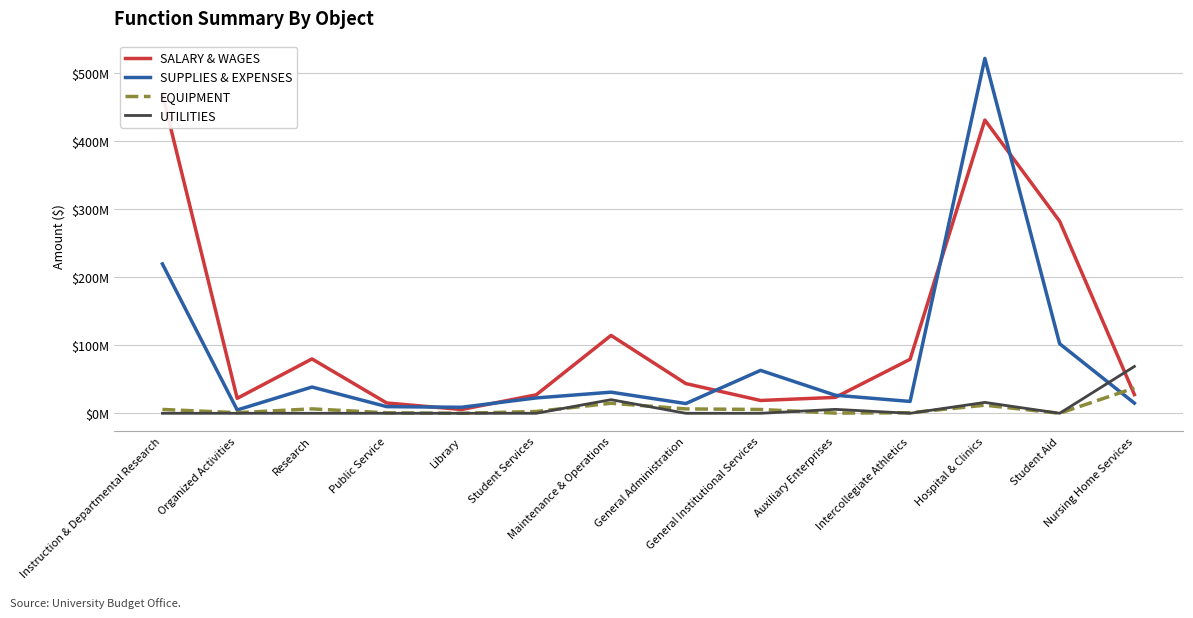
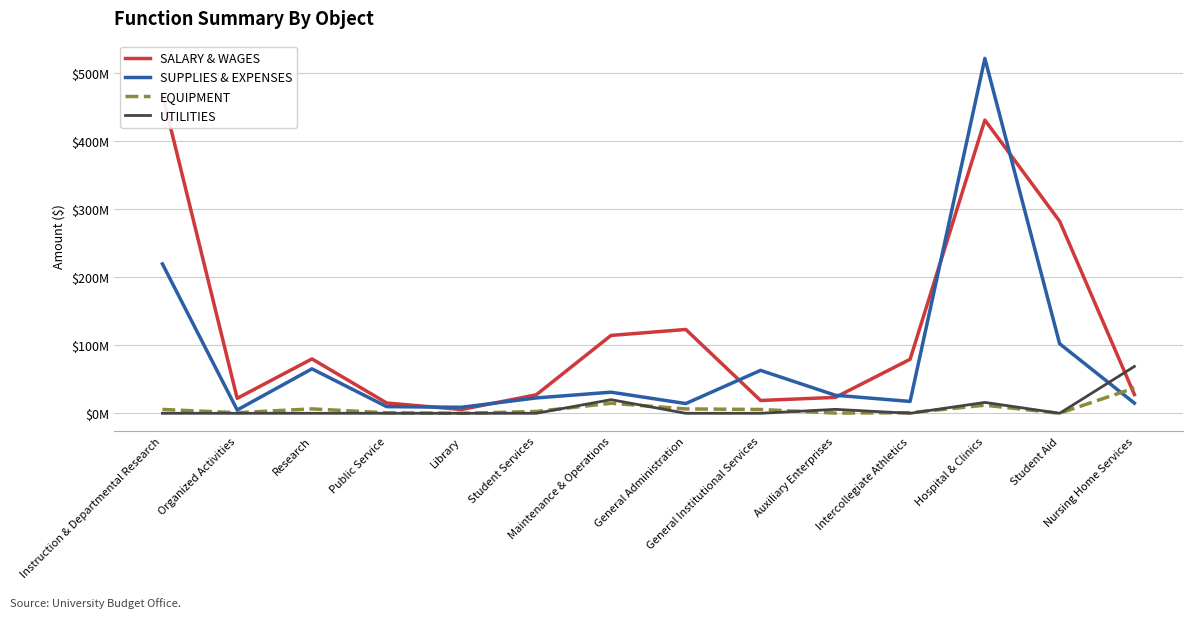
  {
    "SALARY & WAGES": {
      "Organized Activities": "$20000000",
      "Research": "$80000000",
      "Public Service": "$20000000",
      "Student Services": "$30000000",
      "Maintenance & Operations": "$110000000",
-     "General Administration": "$40000000",
+     "General Administration": "$120000000",
      "General Institutional Services": "$20000000",
      "Intercollegiate Athletics": "$80000000",
      "Hospital & Clinics": "$430000000",
      "Student Aid": "$280000000",
      "Nursing Home Services": "$30000000"
    },
    "SUPPLIES & EXPENSES": {
      "Instruction & Departmental Research": "$220000000",
      "Organized Activities": "$0",
-     "Research": "$40000000",
+     "Research": "$70000000",
      "Public Service": "$10000000",
      "Student Services": "$20000000",
      "Maintenance & Operations": "$30000000",
      "General Administration": "$10000000",
      "General Institutional Services": "$60000000",
      "Intercollegiate Athletics": "$20000000",
      "Hospital & Clinics": "$520000000",
      "Student Aid": "$100000000",
      "Nursing Home Services": "$10000000"
    },
    "EQUIPMENT": {
      "Instruction & Departmental Research": "$10000000",
      "Research": "$10000000",
      "Maintenance & Operations": "$10000000",
      "General Administration": "$10000000",
      "General Institutional Services": "$10000000",
      "Auxiliary Enterprises": "$0",
      "Hospital & Clinics": "$10000000",
      "Nursing Home Services": "$40000000"
    },
    "UTILITIES": {
      "Instruction & Departmental Research": "$0",
      "Research": "$0",
      "Maintenance & Operations": "$20000000",
      "General Administration": "$0",
      "General Institutional Services": "$0",
      "Auxiliary Enterprises": "$10000000",
      "Hospital & Clinics": "$20000000",
      "Nursing Home Services": "$70000000"
    }
  }
